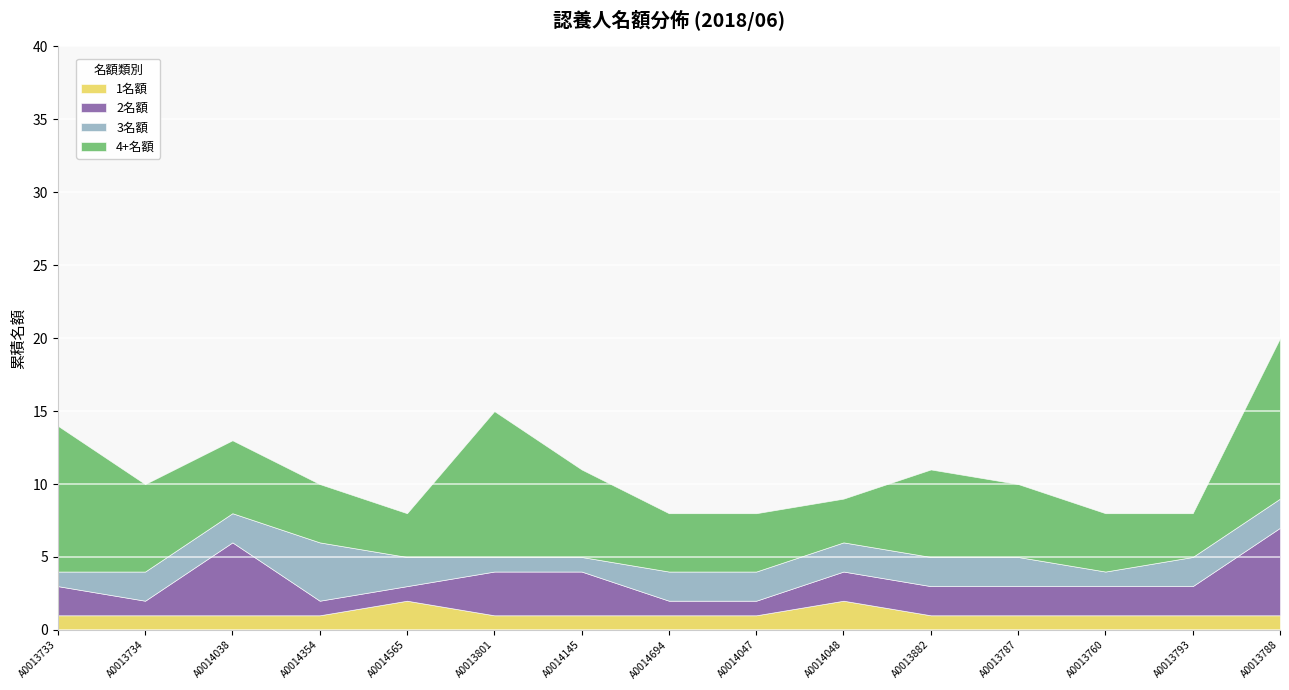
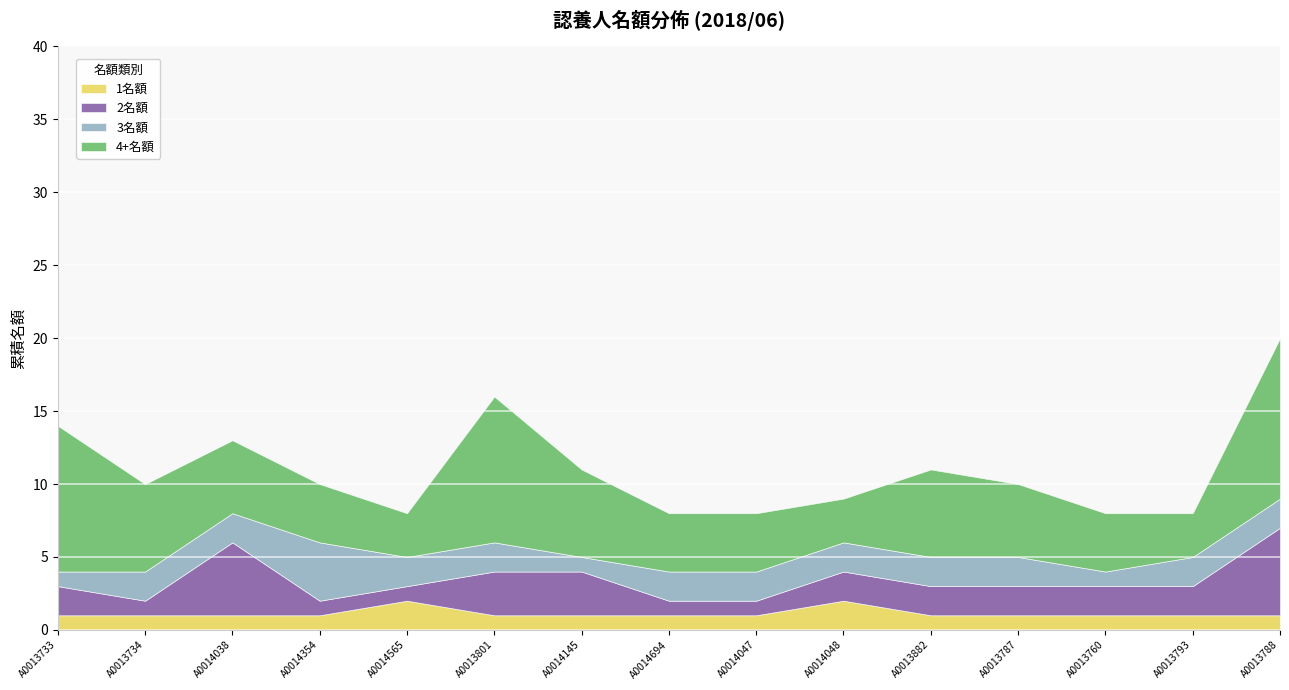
  {
    "1名額": {
      "A0013733": 1,
      "A0013734": 1,
      "A0014038": 1,
      "A0014354": 1,
      "A0014565": 2,
      "A0013801": 1,
      "A0014145": 1,
      "A0014694": 1,
      "A0014047": 1,
      "A0014048": 2,
      "A0013882": 1,
      "A0013787": 1,
      "A0013760": 1,
      "A0013793": 1,
      "A0013788": 1
    },
    "2名額": {
      "A0013733": 2,
      "A0013734": 1,
      "A0014038": 5,
      "A0014354": 1,
      "A0014565": 1,
      "A0013801": 3,
      "A0014145": 3,
      "A0014694": 1,
      "A0014047": 1,
      "A0014048": 2,
      "A0013882": 2,
      "A0013787": 2,
      "A0013760": 2,
      "A0013793": 2,
      "A0013788": 6
    },
    "3名額": {
      "A0013733": 1,
      "A0013734": 2,
      "A0014038": 2,
      "A0014354": 4,
      "A0014565": 2,
-     "A0013801": 1,
+     "A0013801": 2,
      "A0014145": 1,
      "A0014694": 2,
      "A0014047": 2,
      "A0014048": 2,
      "A0013882": 2,
      "A0013787": 2,
      "A0013760": 1,
      "A0013793": 2,
      "A0013788": 2
    },
    "4+名額": {
      "A0013733": 10,
      "A0013734": 6,
      "A0014038": 5,
      "A0014354": 4,
      "A0014565": 3,
      "A0013801": 10,
      "A0014145": 6,
      "A0014694": 4,
      "A0014047": 4,
      "A0014048": 3,
      "A0013882": 6,
      "A0013787": 5,
      "A0013760": 4,
      "A0013793": 3,
      "A0013788": 11
    }
  }
